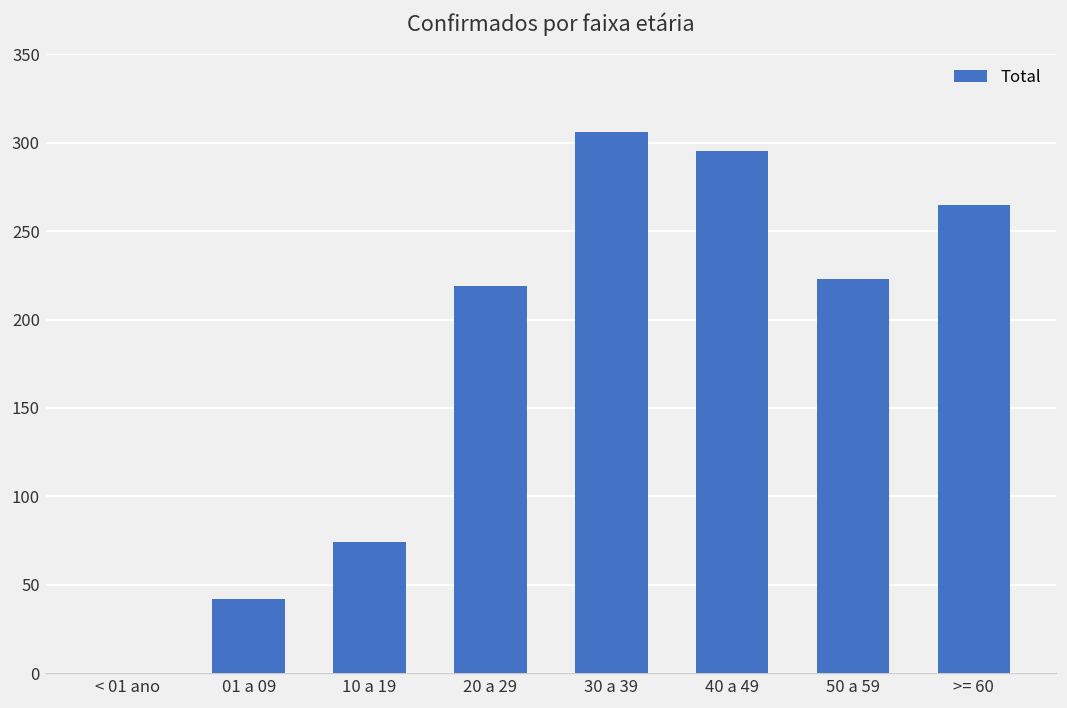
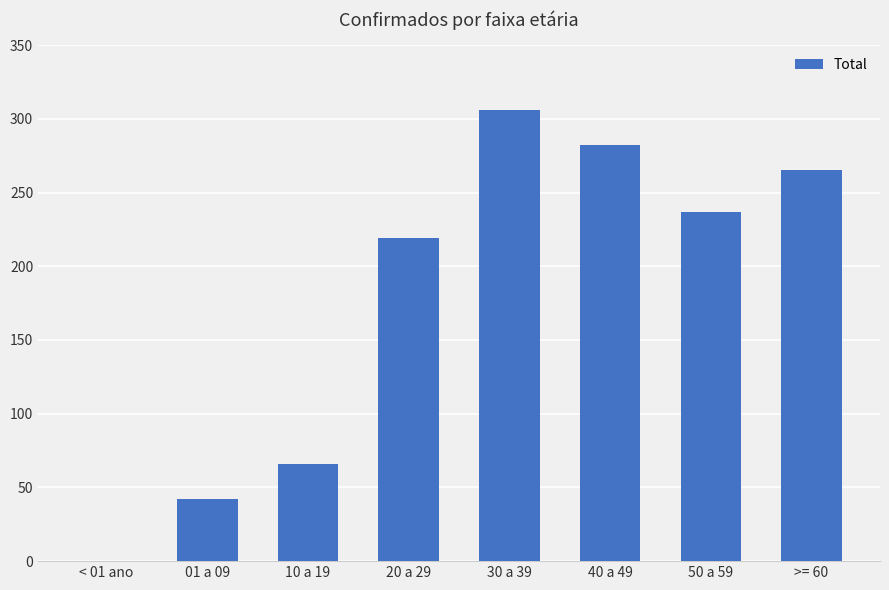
  {
    "< 01 ano": 0,
    "01 a 09": 42,
-   "10 a 19": 74,
+   "10 a 19": 66,
    "20 a 29": 219,
    "30 a 39": 306,
-   "40 a 49": 295,
-   "50 a 59": 223,
+   "40 a 49": 282,
+   "50 a 59": 237,
    ">= 60": 265
  }
